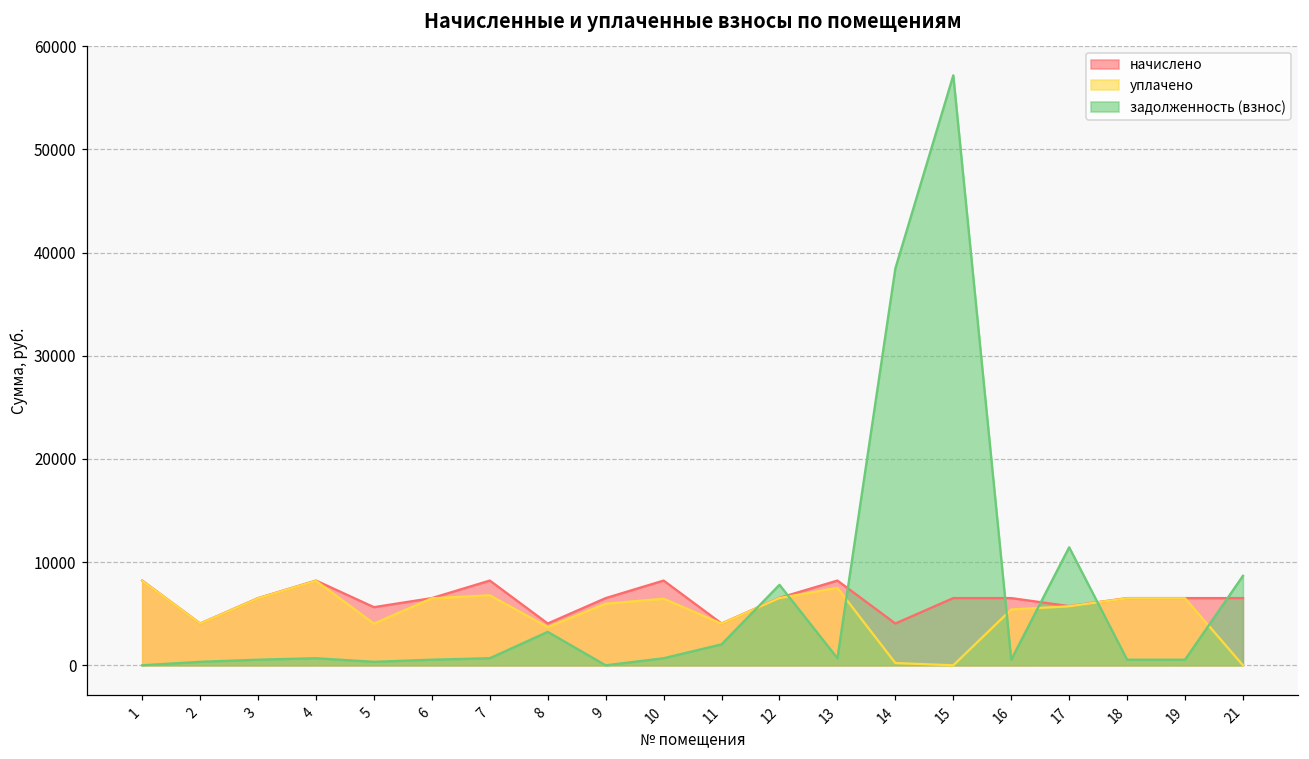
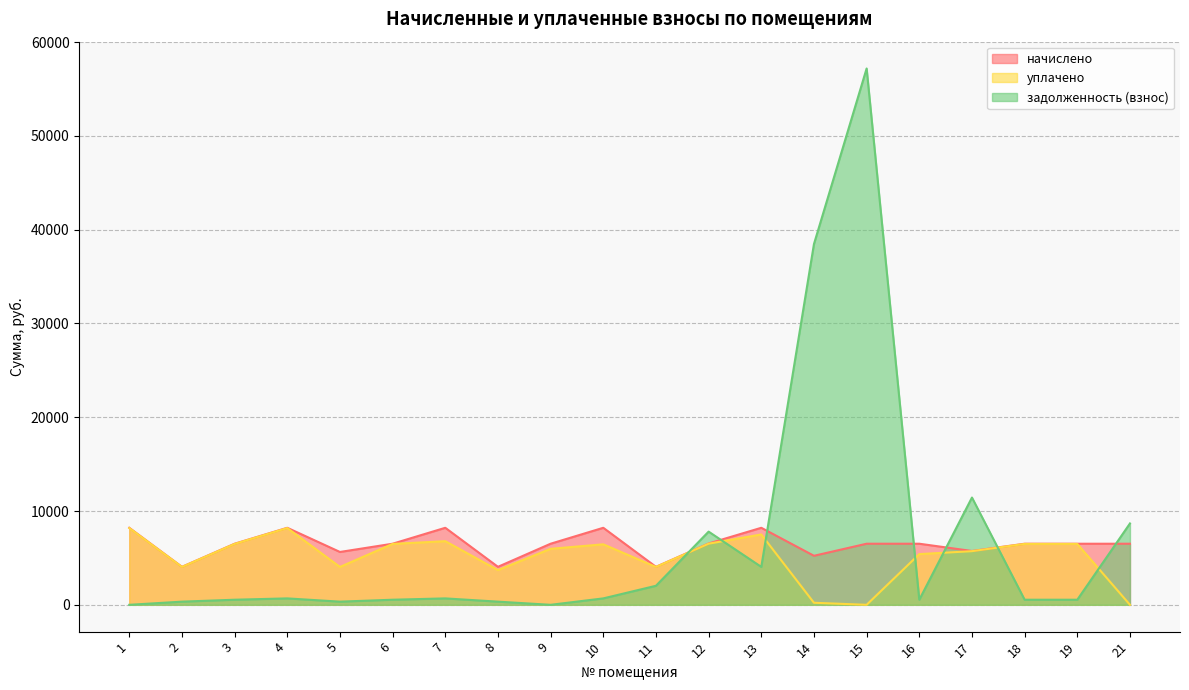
  {
    "начислено": {
      "5": 6000,
      "7": 8000,
      "8": 4000,
      "9": 7000,
      "10": 8000,
      "13": 8000,
-     "14": 4000,
+     "14": 5000,
      "15": 7000,
      "16": 7000,
      "21": 7000
    },
    "уплачено": {
      "5": 4000,
      "7": 7000,
      "8": 4000,
      "9": 6000,
      "10": 6000,
      "13": 8000,
      "14": 0,
      "15": 0,
      "16": 5000,
      "21": 0
    },
    "задолженность (взнос)": {
      "1": 0,
      "2": 0,
      "3": 1000,
      "4": 1000,
      "5": 0,
      "6": 1000,
      "7": 1000,
-     "8": 3000,
+     "8": 0,
      "9": 0,
      "10": 1000,
      "11": 2000,
      "12": 8000,
-     "13": 1000,
+     "13": 4000,
      "14": 38000,
      "15": 57000,
      "16": 1000,
      "17": 11000,
      "18": 1000,
      "19": 1000,
      "21": 9000
    }
  }
